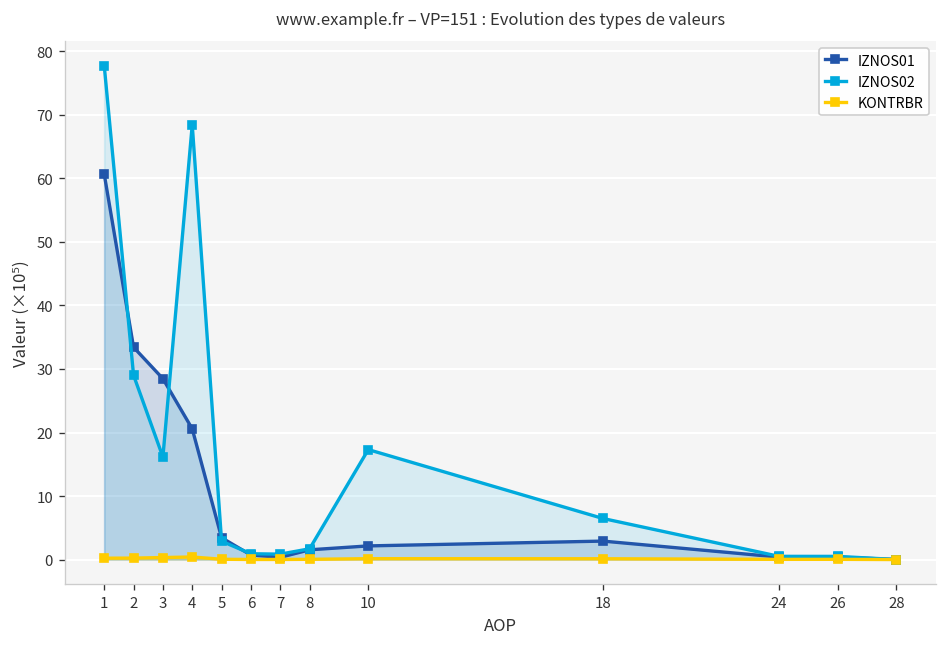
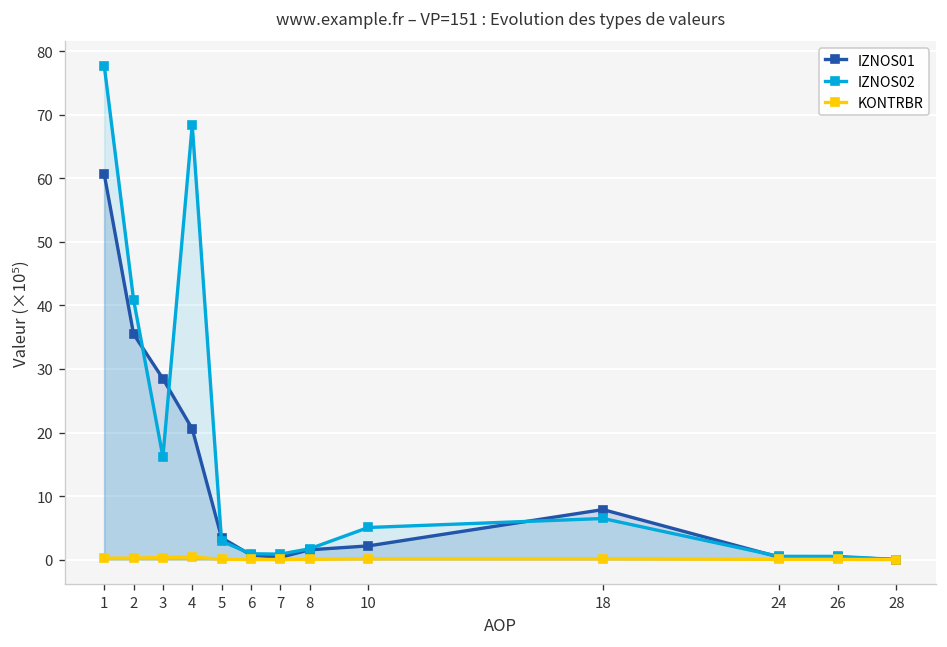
  {
    "IZNOS01": {
      "1": 61,
-     "2": 33,
+     "2": 35,
      "3": 28,
      "4": 21,
      "5": 3,
      "10": 2,
-     "18": 3
+     "18": 8
    },
    "IZNOS02": {
      "1": 78,
-     "2": 29,
+     "2": 41,
      "3": 16,
      "4": 68,
      "5": 3,
      "7": 1,
-     "10": 17,
+     "10": 5,
      "18": 6
    },
    "KONTRBR": {
      "1": 0,
      "2": 0,
      "3": 0,
      "4": 0,
      "5": 0,
      "6": 0,
      "8": 0,
      "10": 0,
      "18": 0
    }
  }
